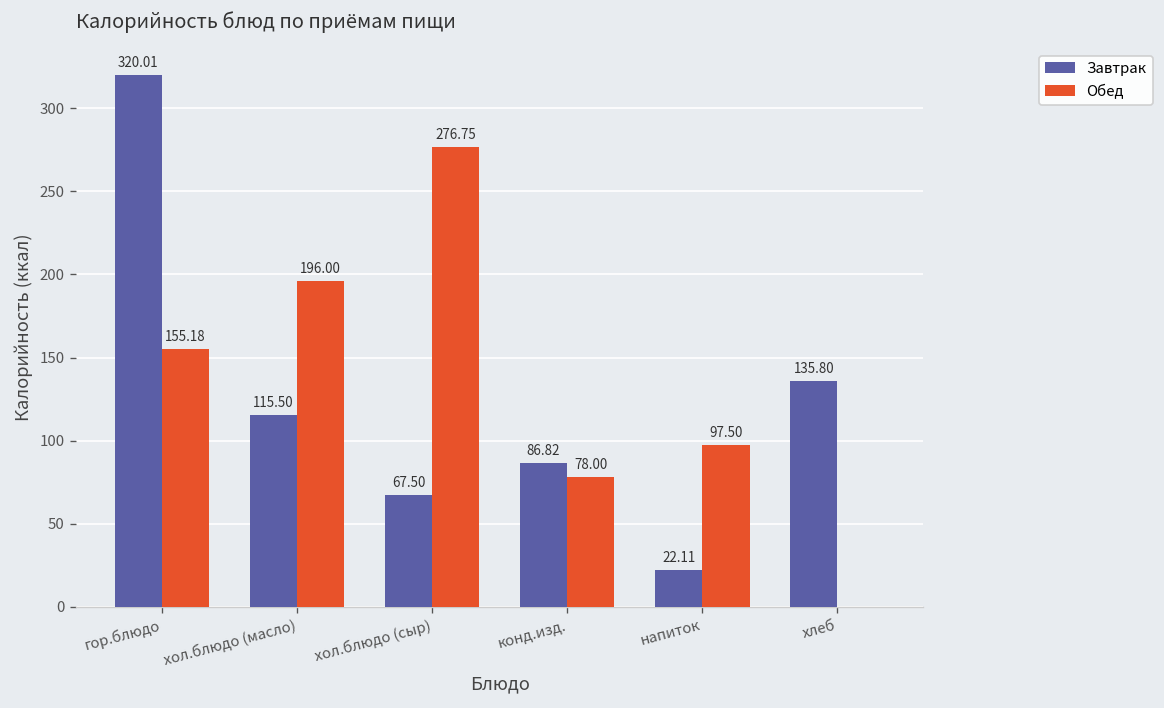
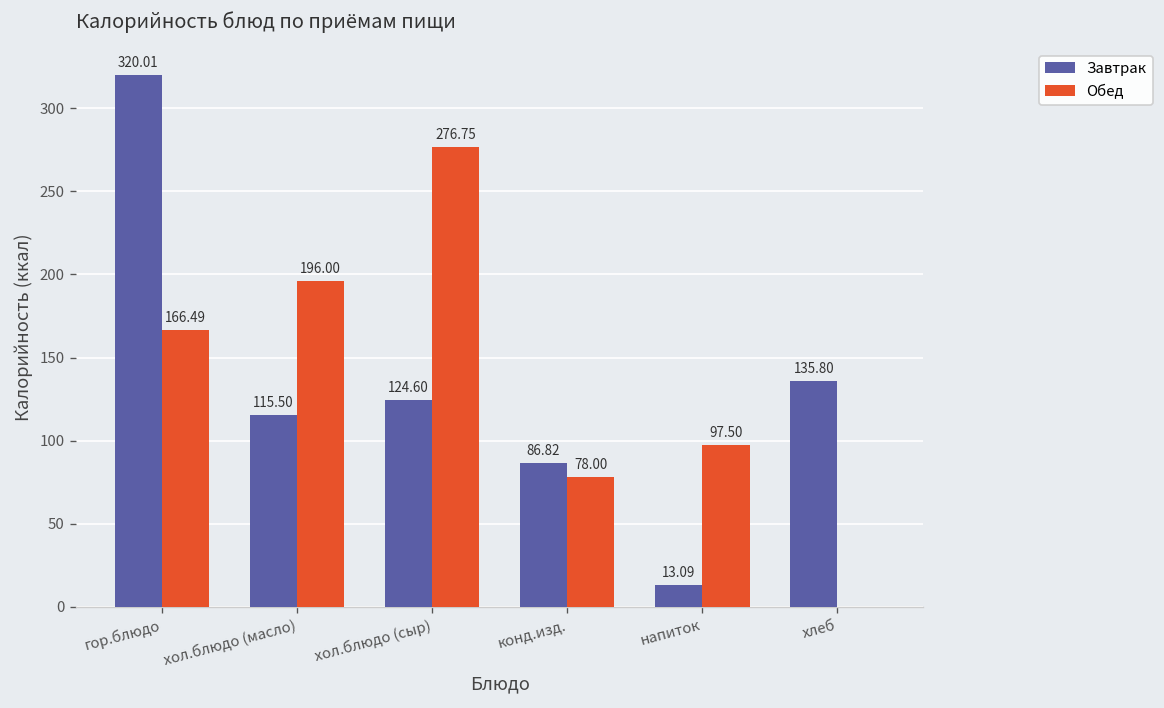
  {
    "Завтрак": {
      "гор.блюдо": 320.01,
      "хол.блюдо (масло)": 115.50,
-     "хол.блюдо (сыр)": 67.50,
+     "хол.блюдо (сыр)": 124.60,
      "конд.изд.": 86.82,
-     "напиток": 22.11,
+     "напиток": 13.09,
      "хлеб": 135.80
    },
    "Обед": {
-     "гор.блюдо": 155.18,
+     "гор.блюдо": 166.49,
      "хол.блюдо (масло)": 196.00,
      "хол.блюдо (сыр)": 276.75,
      "конд.изд.": 78.00,
      "напиток": 97.50
    }
  }
